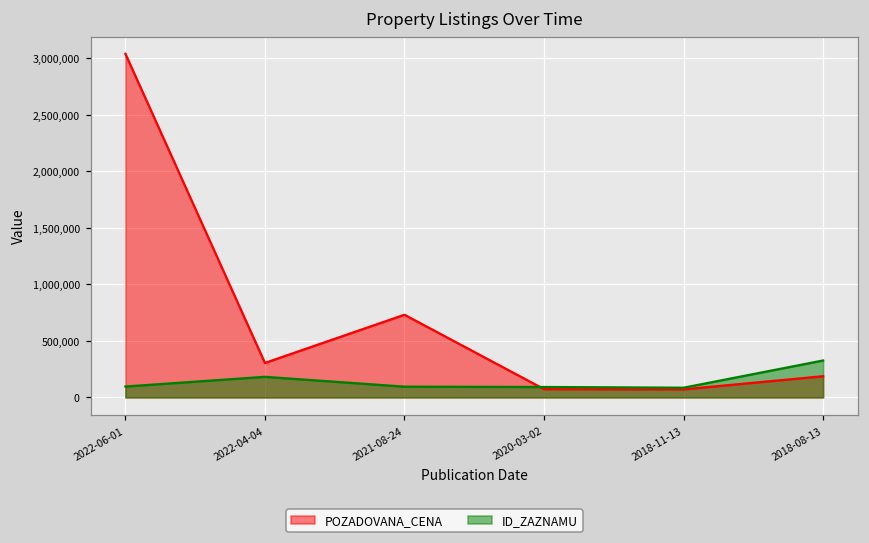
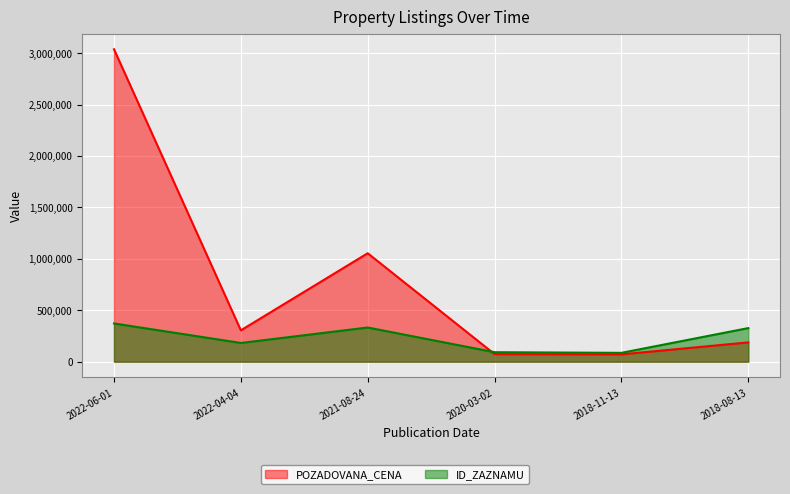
  {
    "POZADOVANA_CENA": {
      "2022-06-01": "3,040,000",
      "2022-04-04": "300,000",
-     "2021-08-24": "730,000",
+     "2021-08-24": "1,050,000",
      "2018-08-13": "190,000"
    },
    "ID_ZAZNAMU": {
-     "2022-06-01": "100,000",
+     "2022-06-01": "370,000",
      "2022-04-04": "180,000",
-     "2021-08-24": "100,000",
+     "2021-08-24": "330,000",
      "2018-08-13": "330,000"
    }
  }
